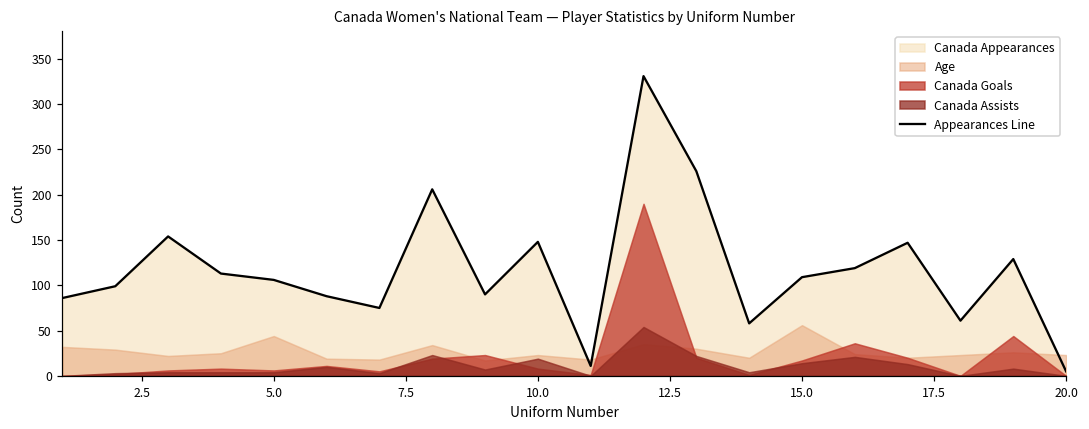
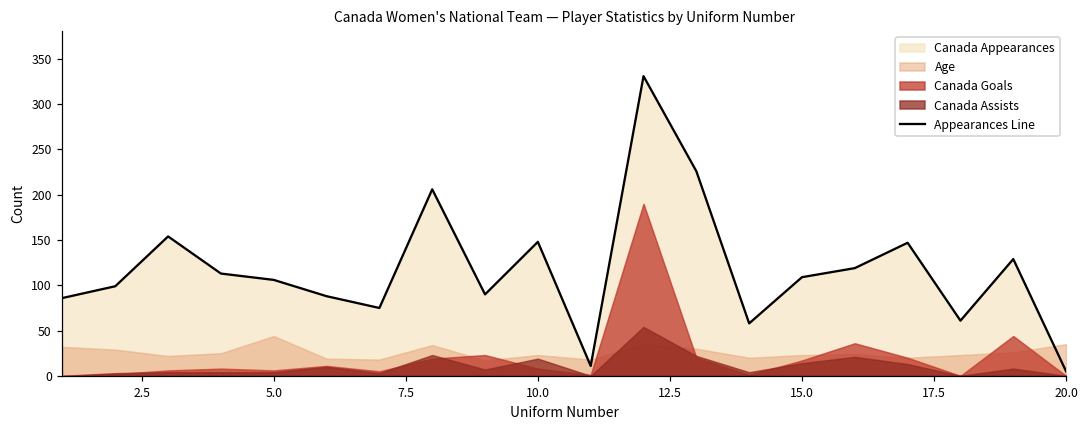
  {
    "Canada Appearances": {
      "5.0": 110,
      "10.0": 150,
      "15.0": 110,
      "20.0": 10
    },
    "Age": {
      "5.0": 40,
      "10.0": 20,
-     "15.0": 60,
-     "20.0": 20
+     "15.0": 20,
+     "20.0": 40
    }
  }
